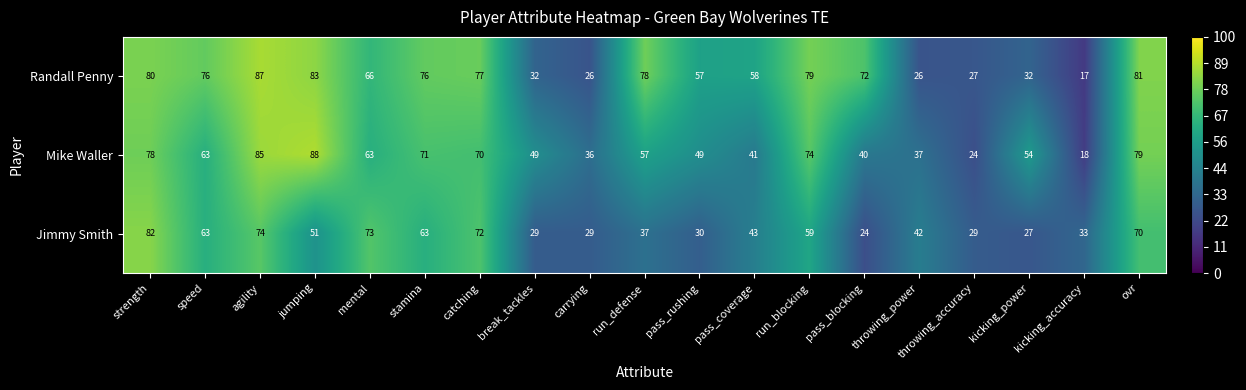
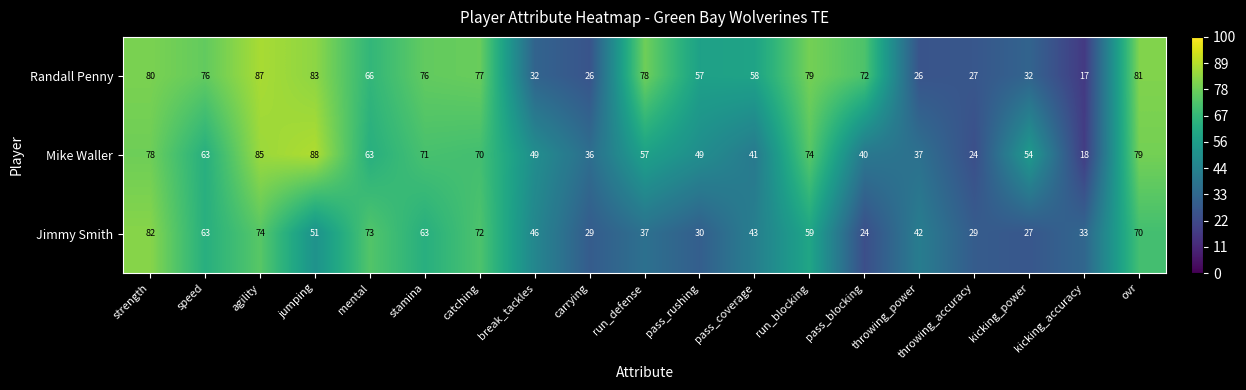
  {
    "Randall Penny": {
      "strength": 80,
      "speed": 76,
      "agility": 87,
      "jumping": 83,
      "mental": 66,
      "stamina": 76,
      "catching": 77,
      "break_tackles": 32,
      "carrying": 26,
      "run_defense": 78,
      "pass_rushing": 57,
      "pass_coverage": 58,
      "run_blocking": 79,
      "pass_blocking": 72,
      "throwing_power": 26,
      "throwing_accuracy": 27,
      "kicking_power": 32,
      "kicking_accuracy": 17,
      "ovr": 81
    },
    "Mike Waller": {
      "strength": 78,
      "speed": 63,
      "agility": 85,
      "jumping": 88,
      "mental": 63,
      "stamina": 71,
      "catching": 70,
      "break_tackles": 49,
      "carrying": 36,
      "run_defense": 57,
      "pass_rushing": 49,
      "pass_coverage": 41,
      "run_blocking": 74,
      "pass_blocking": 40,
      "throwing_power": 37,
      "throwing_accuracy": 24,
      "kicking_power": 54,
      "kicking_accuracy": 18,
      "ovr": 79
    },
    "Jimmy Smith": {
      "strength": 82,
      "speed": 63,
      "agility": 74,
      "jumping": 51,
      "mental": 73,
      "stamina": 63,
      "catching": 72,
-     "break_tackles": 29,
+     "break_tackles": 46,
      "carrying": 29,
      "run_defense": 37,
      "pass_rushing": 30,
      "pass_coverage": 43,
      "run_blocking": 59,
      "pass_blocking": 24,
      "throwing_power": 42,
      "throwing_accuracy": 29,
      "kicking_power": 27,
      "kicking_accuracy": 33,
      "ovr": 70
    }
  }
